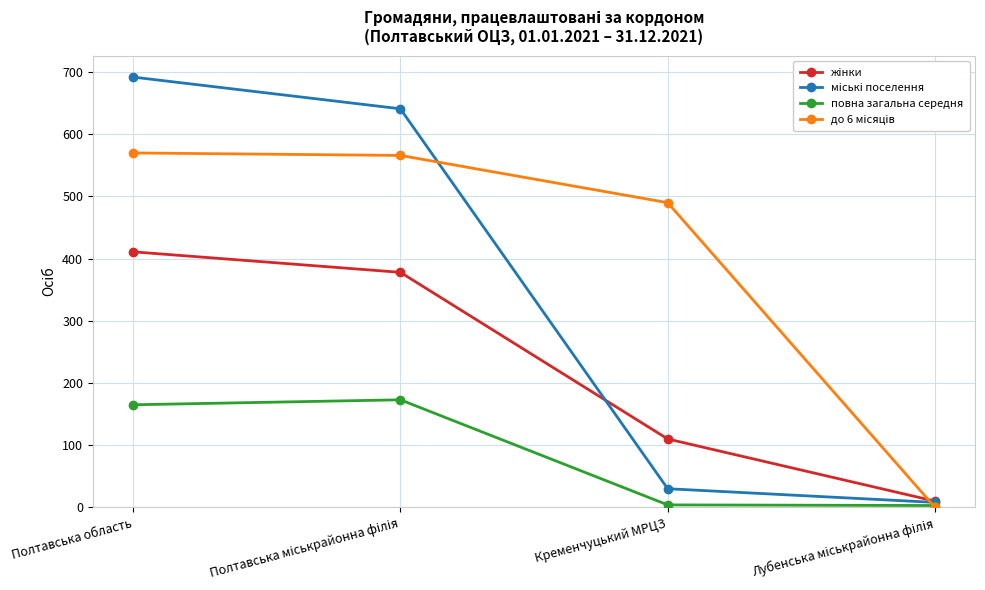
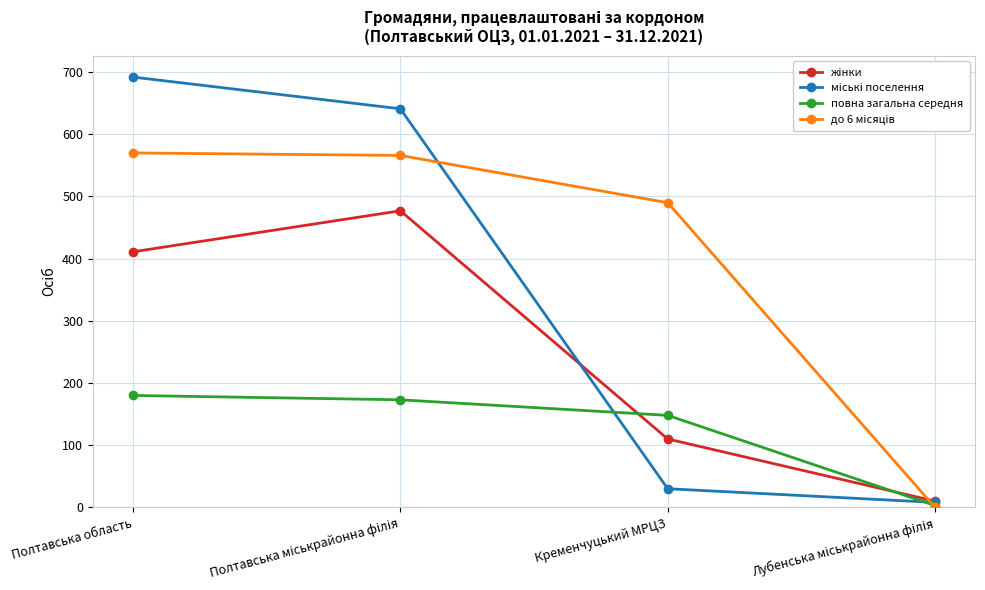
  {
    "жінки": {
      "Полтавська область": 410,
-     "Полтавська міськрайонна філія": 380,
+     "Полтавська міськрайонна філія": 480,
      "Кременчуцький МРЦЗ": 110
    },
    "міські поселення": {
      "Полтавська область": 690,
      "Полтавська міськрайонна філія": 640,
      "Кременчуцький МРЦЗ": 30
    },
    "повна загальна середня": {
-     "Полтавська область": 170,
+     "Полтавська область": 180,
      "Полтавська міськрайонна філія": 170,
-     "Кременчуцький МРЦЗ": 0
+     "Кременчуцький МРЦЗ": 150
    },
    "до 6 місяців": {
      "Полтавська область": 570,
      "Полтавська міськрайонна філія": 570,
      "Кременчуцький МРЦЗ": 490
    }
  }
